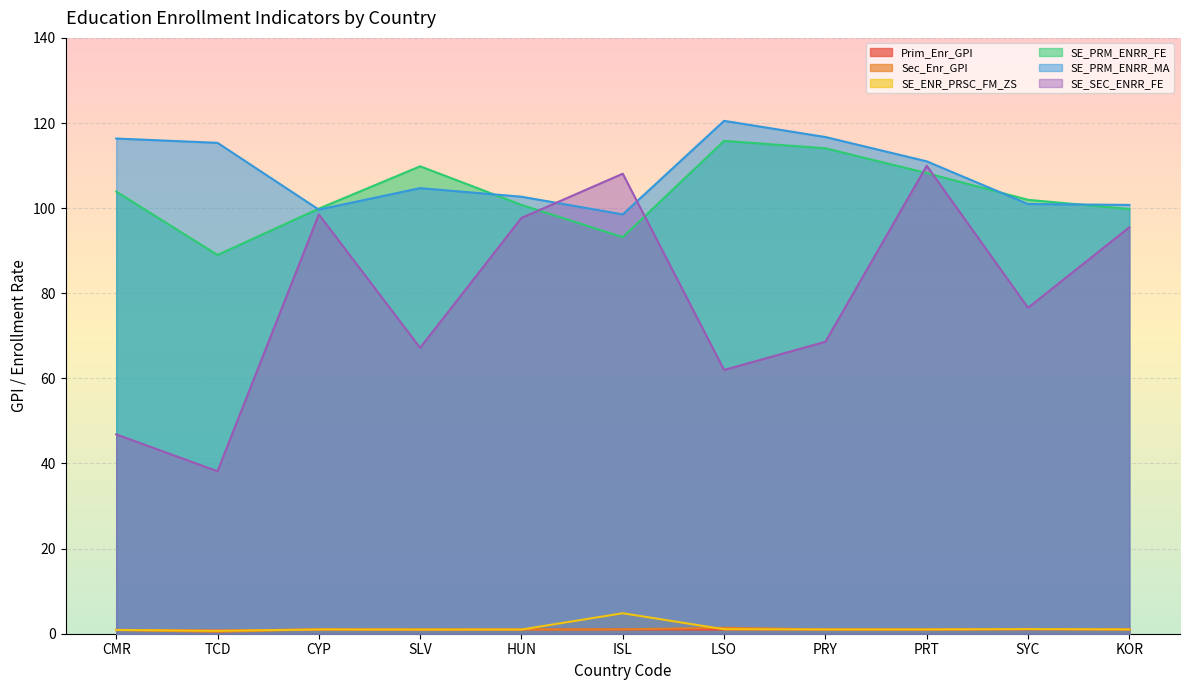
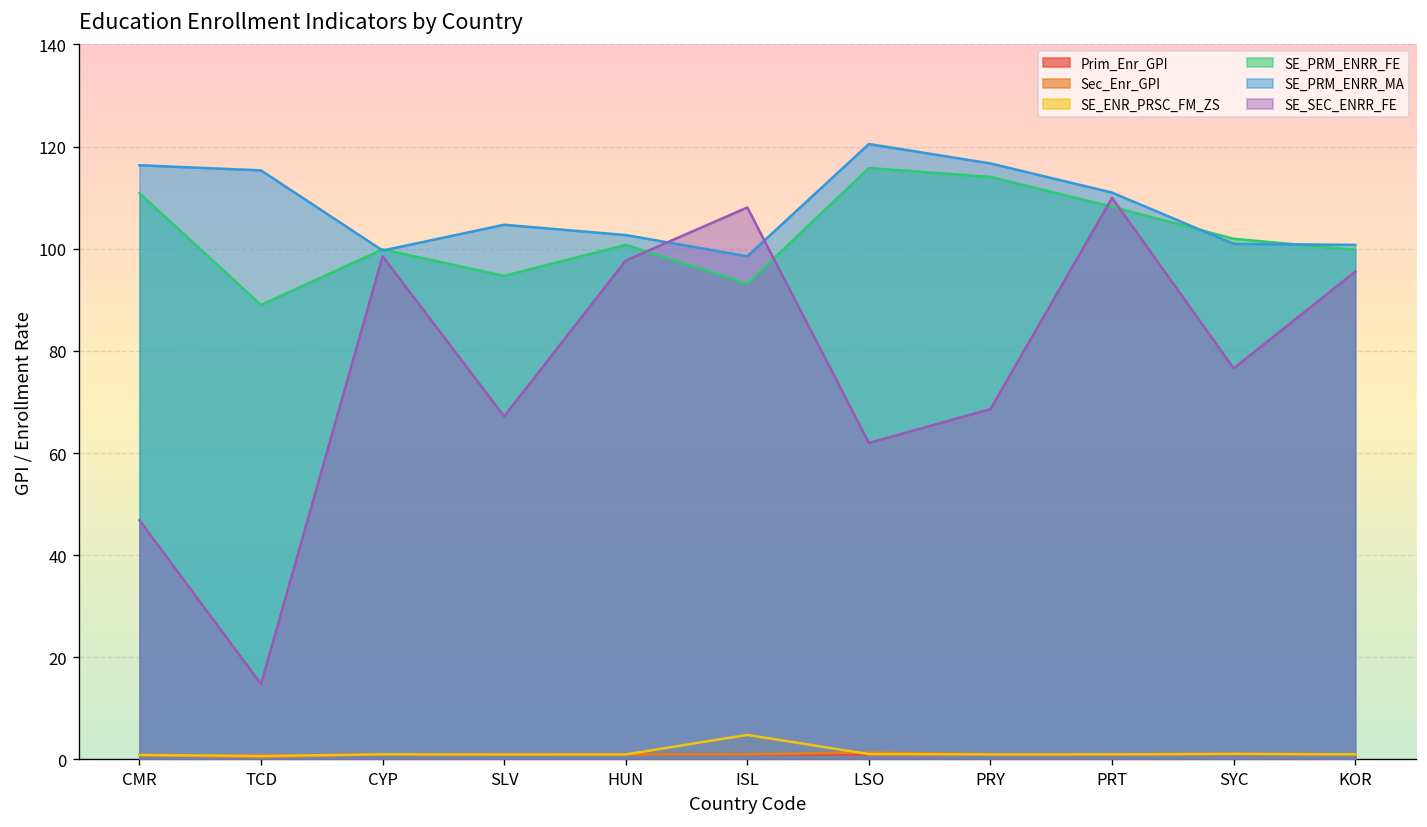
  {
    "SE_ENR_PRSC_FM_ZS": {
      "ISL": 5
    },
    "SE_PRM_ENRR_FE": {
-     "CMR": 104,
+     "CMR": 111,
      "TCD": 89,
-     "SLV": 110,
+     "SLV": 95,
      "HUN": 101,
      "ISL": 93,
      "LSO": 116,
      "PRY": 114,
      "PRT": 108,
      "SYC": 102,
      "KOR": 100
    },
    "SE_PRM_ENRR_MA": {
      "CMR": 116,
      "TCD": 115,
      "SLV": 105,
      "HUN": 103,
      "ISL": 99,
      "LSO": 121,
      "PRY": 117,
      "PRT": 111,
      "SYC": 101,
      "KOR": 101
    },
    "SE_SEC_ENRR_FE": {
      "CMR": 47,
-     "TCD": 38,
+     "TCD": 15,
      "CYP": 99,
      "SLV": 67,
      "HUN": 98,
      "ISL": 108,
      "LSO": 62,
      "PRY": 69,
      "PRT": 110,
      "SYC": 77,
      "KOR": 96
    }
  }
